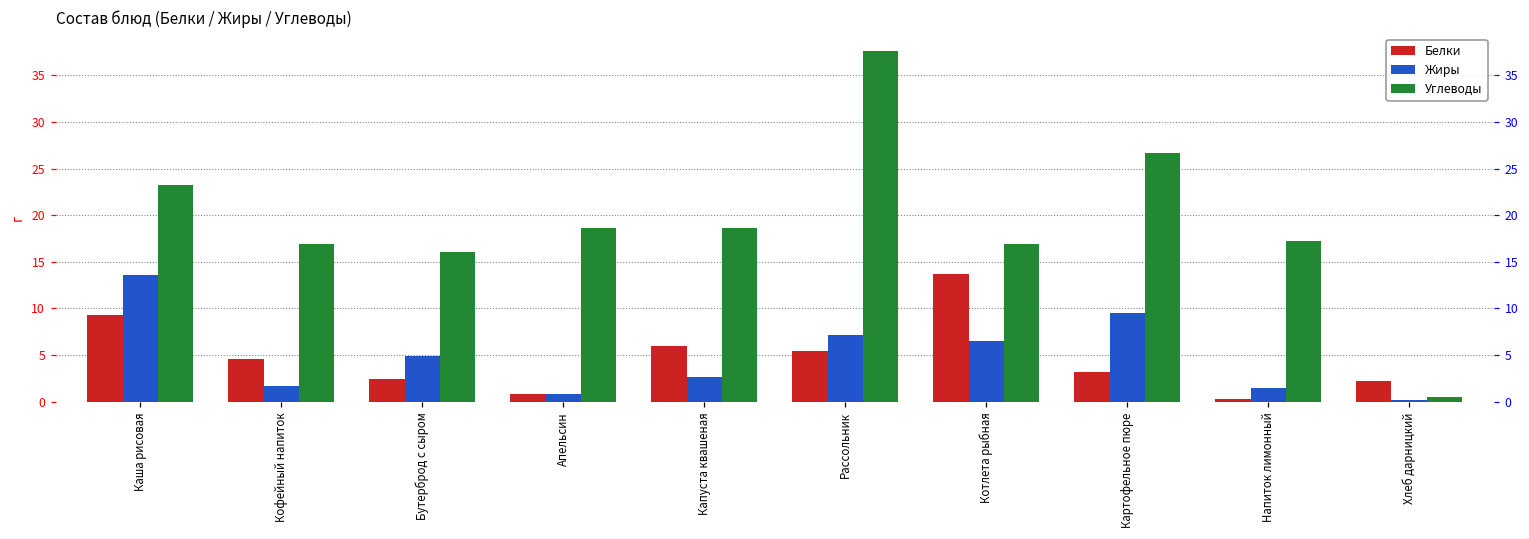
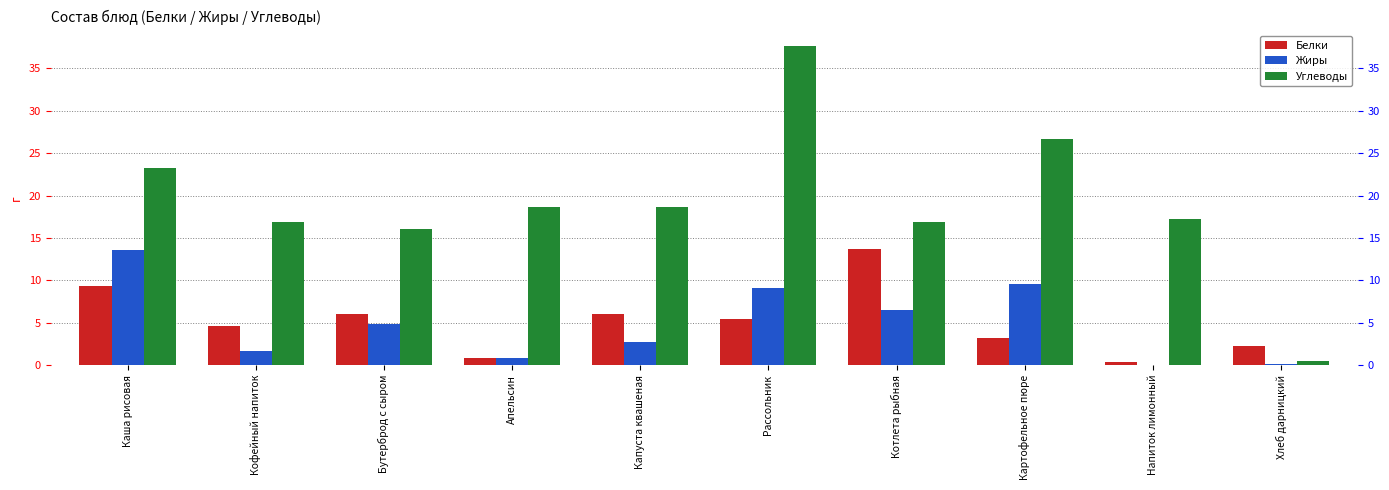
  {
    "Белки": {
      "Каша рисовая": 9,
      "Кофейный напиток": 5,
-     "Бутерброд с сыром": 2,
+     "Бутерброд с сыром": 6,
      "Апельсин": 1,
      "Капуста квашеная": 6,
      "Рассольник": 5,
      "Котлета рыбная": 14,
      "Картофельное пюре": 3,
      "Напиток лимонный": 0,
      "Хлеб дарницкий": 2
    },
    "Жиры": {
      "Каша рисовая": 14,
      "Кофейный напиток": 2,
      "Бутерброд с сыром": 5,
      "Апельсин": 1,
      "Капуста квашеная": 3,
-     "Рассольник": 7,
+     "Рассольник": 9,
      "Котлета рыбная": 7,
      "Картофельное пюре": 10,
-     "Напиток лимонный": 2
+     "Напиток лимонный": 0
    },
    "Углеводы": {
      "Каша рисовая": 23,
      "Кофейный напиток": 17,
      "Бутерброд с сыром": 16,
      "Апельсин": 19,
      "Капуста квашеная": 19,
      "Рассольник": 38,
      "Котлета рыбная": 17,
      "Картофельное пюре": 27,
      "Напиток лимонный": 17,
      "Хлеб дарницкий": 0
    }
  }
